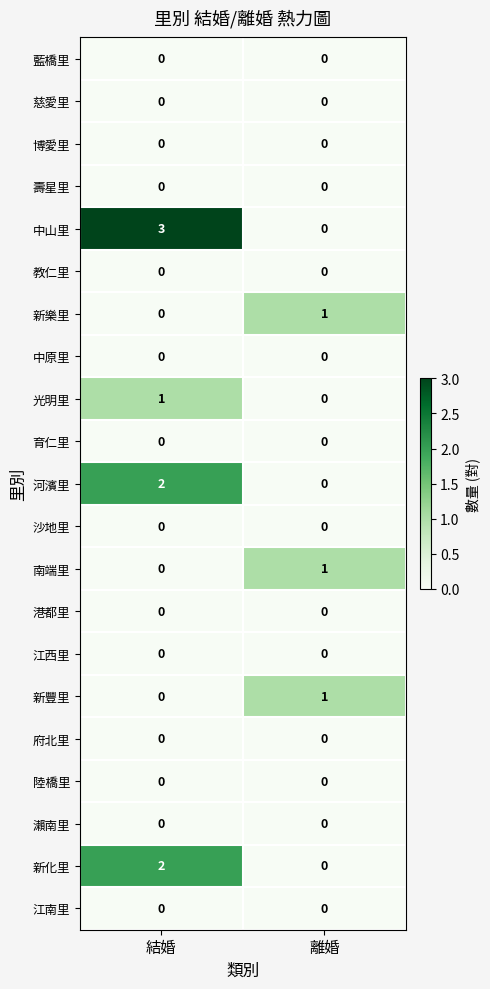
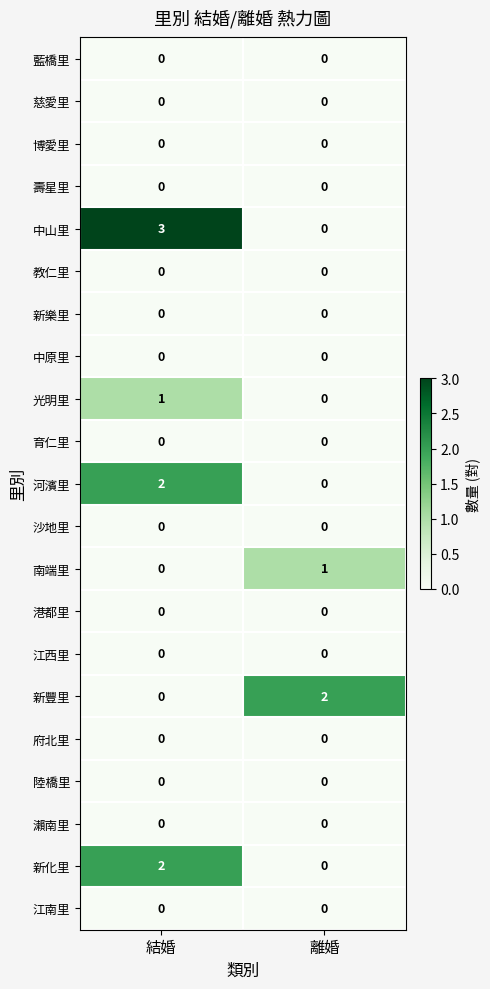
  {
    "藍橋里": {
      "結婚": 0,
      "離婚": 0
    },
    "慈愛里": {
      "結婚": 0,
      "離婚": 0
    },
    "博愛里": {
      "結婚": 0,
      "離婚": 0
    },
    "壽星里": {
      "結婚": 0,
      "離婚": 0
    },
    "中山里": {
      "結婚": 3,
      "離婚": 0
    },
    "教仁里": {
      "結婚": 0,
      "離婚": 0
    },
    "新樂里": {
      "結婚": 0,
-     "離婚": 1
+     "離婚": 0
    },
    "中原里": {
      "結婚": 0,
      "離婚": 0
    },
    "光明里": {
      "結婚": 1,
      "離婚": 0
    },
    "育仁里": {
      "結婚": 0,
      "離婚": 0
    },
    "河濱里": {
      "結婚": 2,
      "離婚": 0
    },
    "沙地里": {
      "結婚": 0,
      "離婚": 0
    },
    "南端里": {
      "結婚": 0,
      "離婚": 1
    },
    "港都里": {
      "結婚": 0,
      "離婚": 0
    },
    "江西里": {
      "結婚": 0,
      "離婚": 0
    },
    "新豐里": {
      "結婚": 0,
-     "離婚": 1
+     "離婚": 2
    },
    "府北里": {
      "結婚": 0,
      "離婚": 0
    },
    "陸橋里": {
      "結婚": 0,
      "離婚": 0
    },
    "瀨南里": {
      "結婚": 0,
      "離婚": 0
    },
    "新化里": {
      "結婚": 2,
      "離婚": 0
    },
    "江南里": {
      "結婚": 0,
      "離婚": 0
    }
  }
